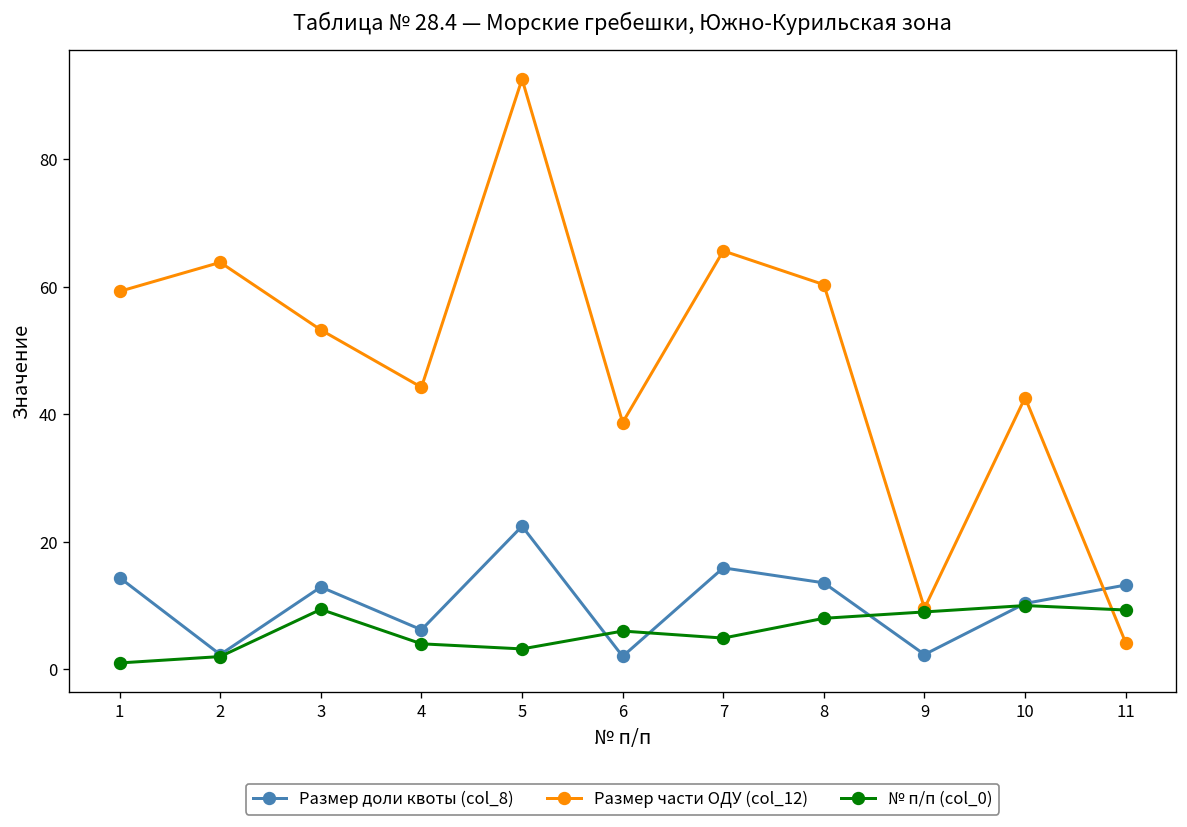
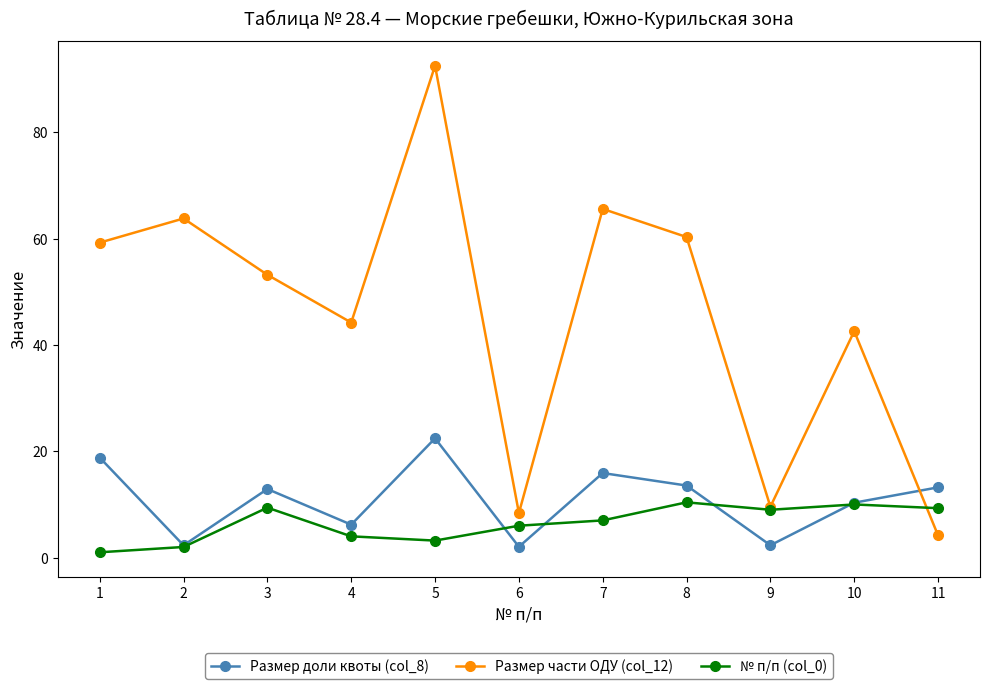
  {
    "Размер доли квоты (col_8)": {
-     "1": 14,
+     "1": 19,
      "3": 13,
      "4": 6,
      "5": 22,
      "6": 2,
      "7": 16,
      "8": 14,
      "9": 2,
      "11": 13
    },
    "Размер части ОДУ (col_12)": {
      "1": 59,
      "2": 64,
      "3": 53,
      "4": 44,
      "5": 93,
-     "6": 39,
+     "6": 8,
      "7": 66,
      "8": 60,
      "9": 10,
      "10": 43,
      "11": 4
    },
    "№ п/п (col_0)": {
      "1": 1,
      "3": 9,
      "4": 4,
      "5": 3,
      "6": 6,
-     "7": 5,
-     "8": 8,
+     "7": 7,
+     "8": 10,
      "9": 9,
      "11": 9
    }
  }
